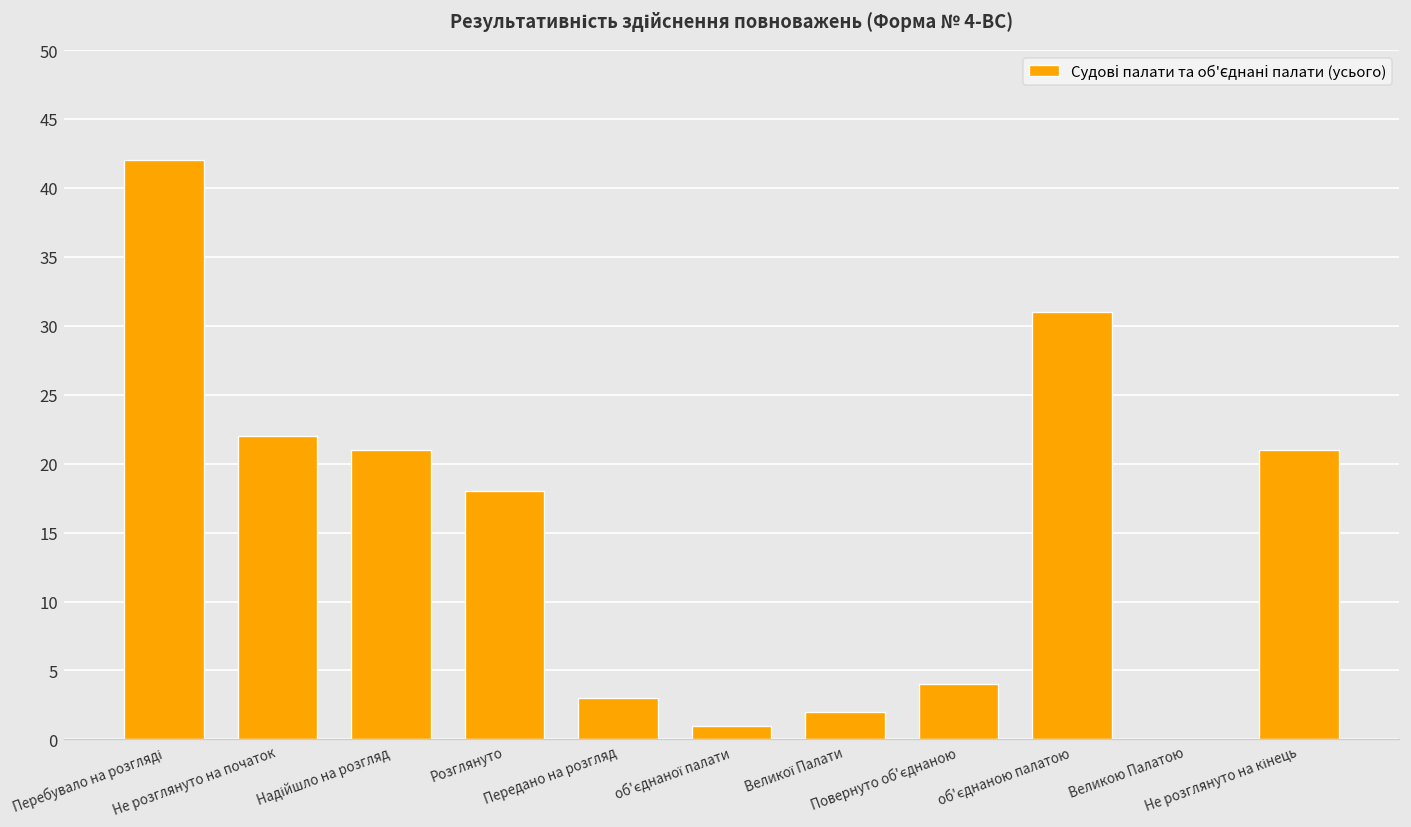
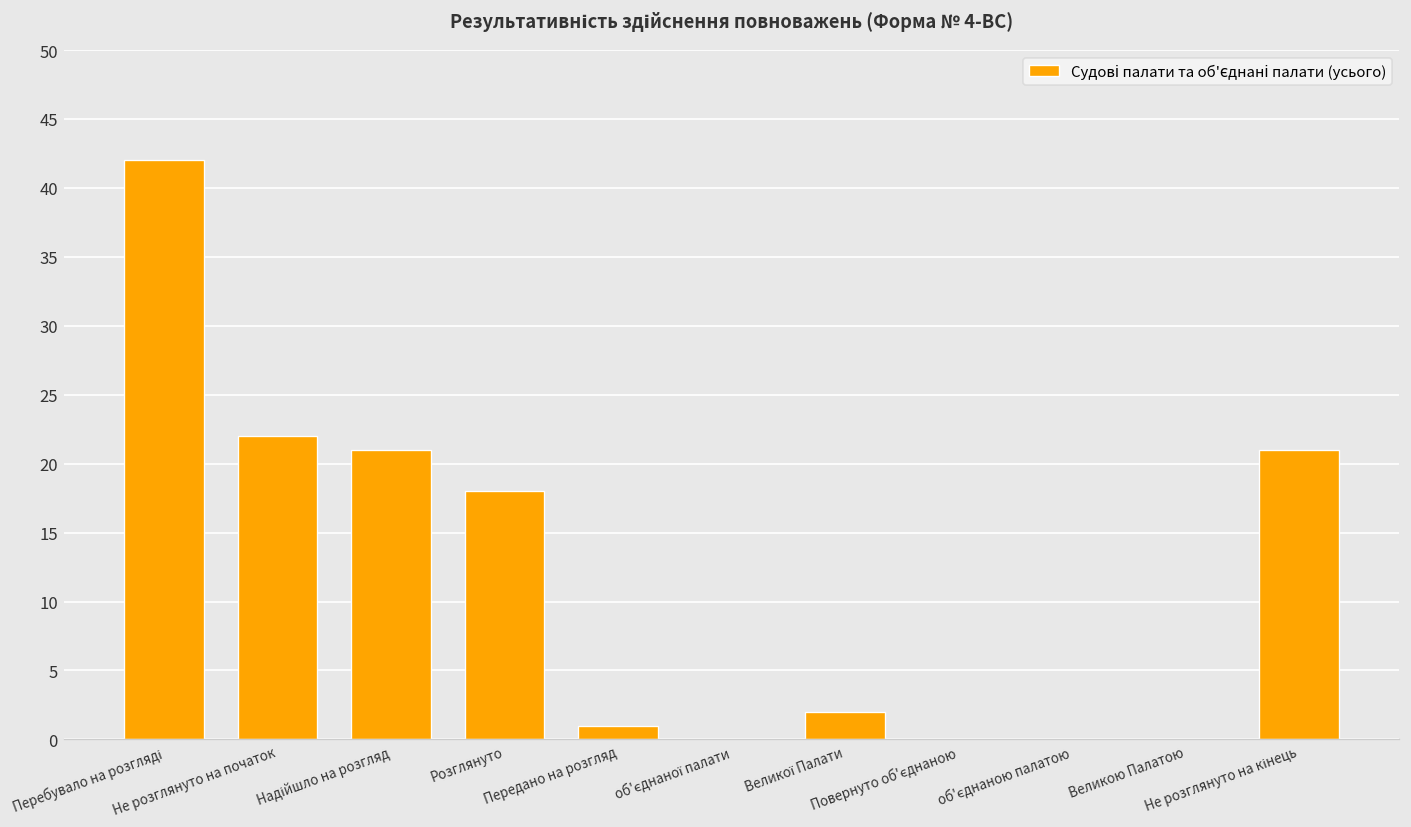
  {
    "Перебувало на розгляді": 42,
    "Не розглянуто на початок": 22,
    "Надійшло на розгляд": 21,
    "Розглянуто": 18,
-   "Передано на розгляд": 3,
-   "об'єднаної палати": 1,
+   "Передано на розгляд": 1,
+   "об'єднаної палати": 0,
    "Великої Палати": 2,
-   "Повернуто об'єднаною": 4,
-   "об'єднаною палатою": 31,
+   "Повернуто об'єднаною": 0,
+   "об'єднаною палатою": 0,
    "Великою Палатою": 0,
    "Не розглянуто на кінець": 21
  }
